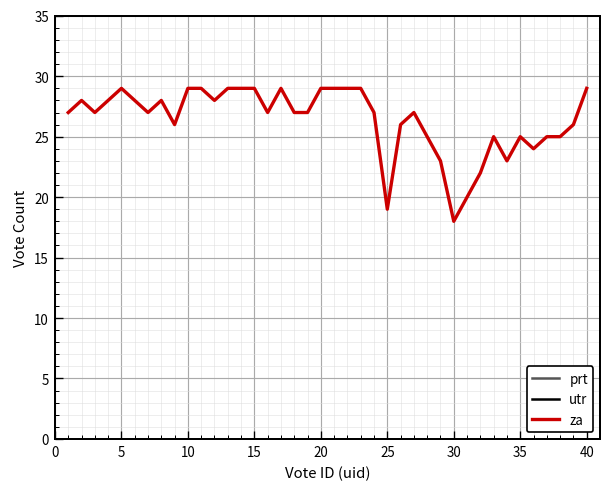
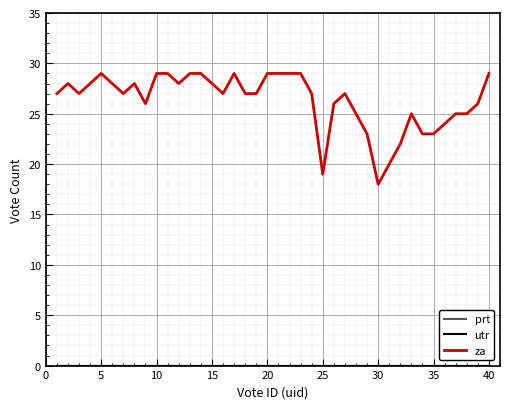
  {
    "utr": {
      "5": 0,
      "10": 0,
      "15": 0,
      "20": 0,
      "25": 0,
      "30": 0,
      "35": 0,
      "40": 0
    },
    "za": {
      "5": 29,
      "10": 29,
-     "15": 29,
+     "15": 28,
      "20": 29,
      "25": 19,
      "30": 18,
-     "35": 25,
+     "35": 23,
      "40": 29
    }
  }
